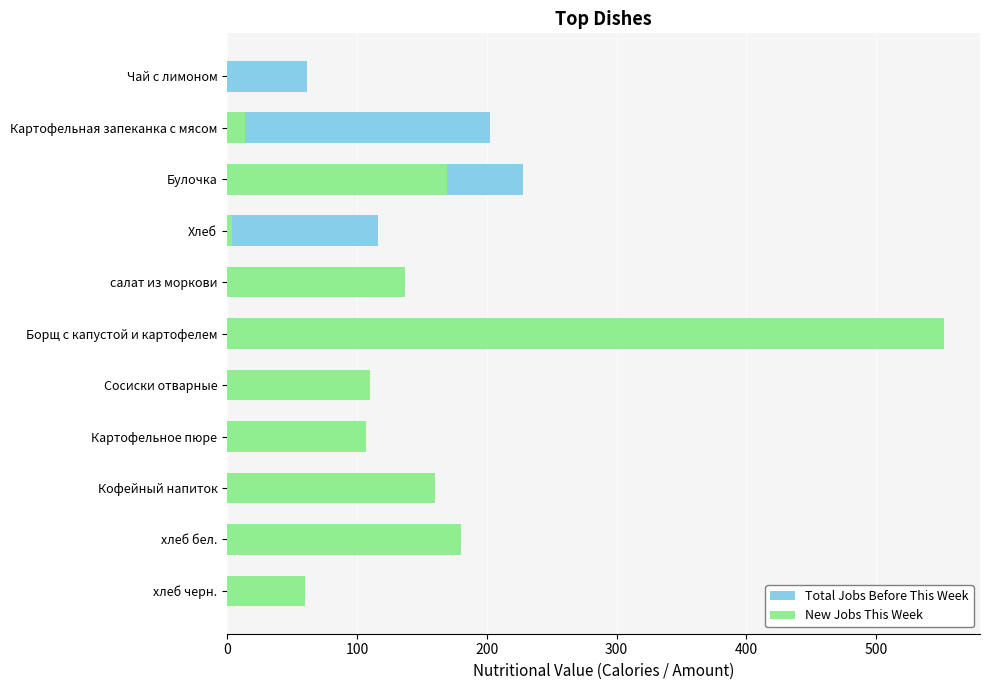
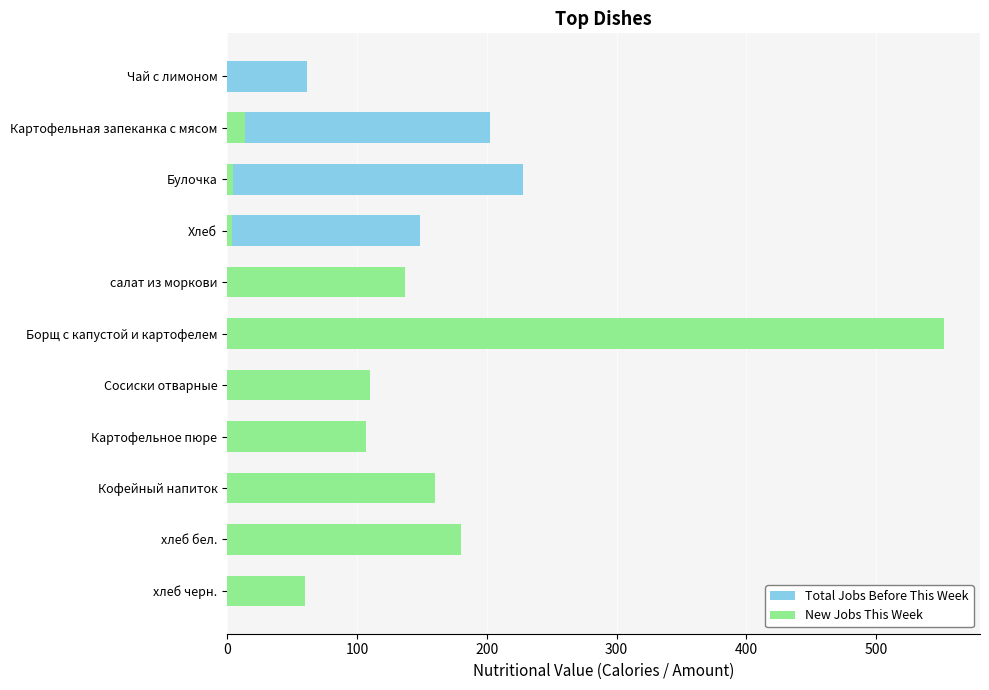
  {
    "Total Jobs Before This Week": {
      "Чай с лимоном": 62,
      "Картофельная запеканка с мясом": 203,
      "Булочка": 228,
-     "Хлеб": 117
+     "Хлеб": 148
    },
    "New Jobs This Week": {
-     "Булочка": 169,
+     "Булочка": 4,
      "салат из моркови": 137,
      "Борщ с капустой и картофелем": 552,
      "Сосиски отварные": 110,
      "Картофельное пюре": 107,
      "Кофейный напиток": 160,
      "хлеб бел.": 180,
      "хлеб черн.": 60
    }
  }
